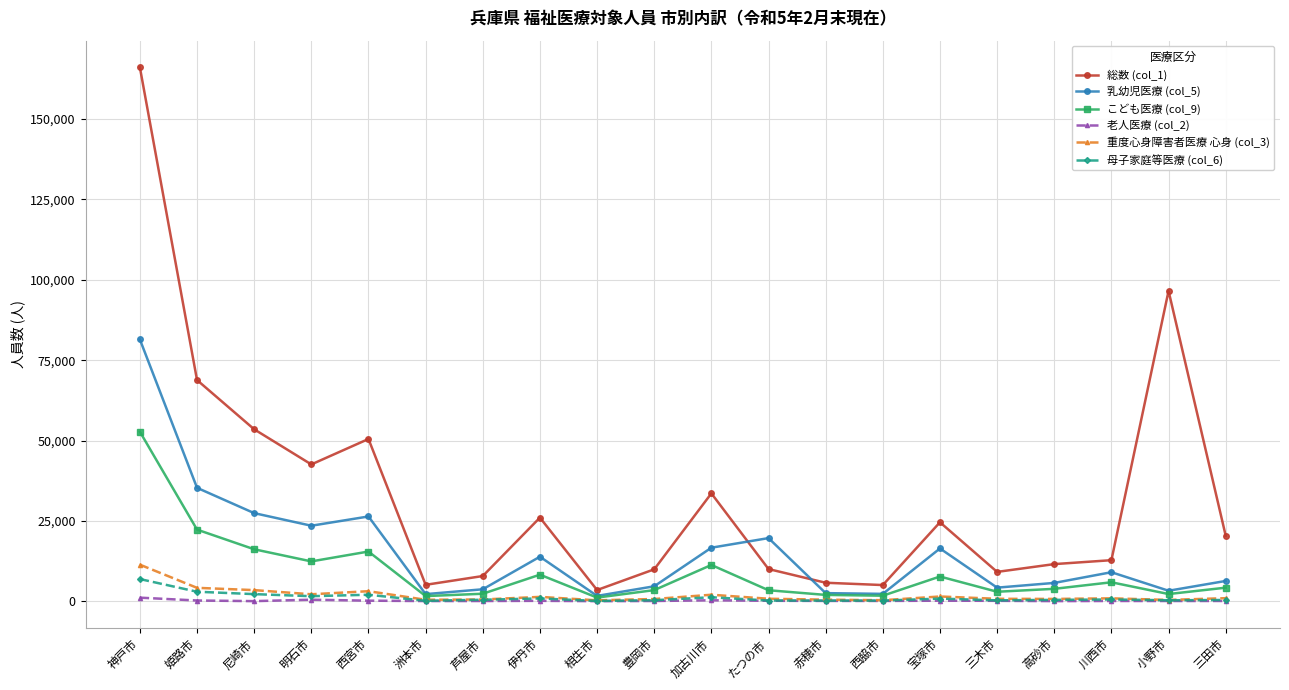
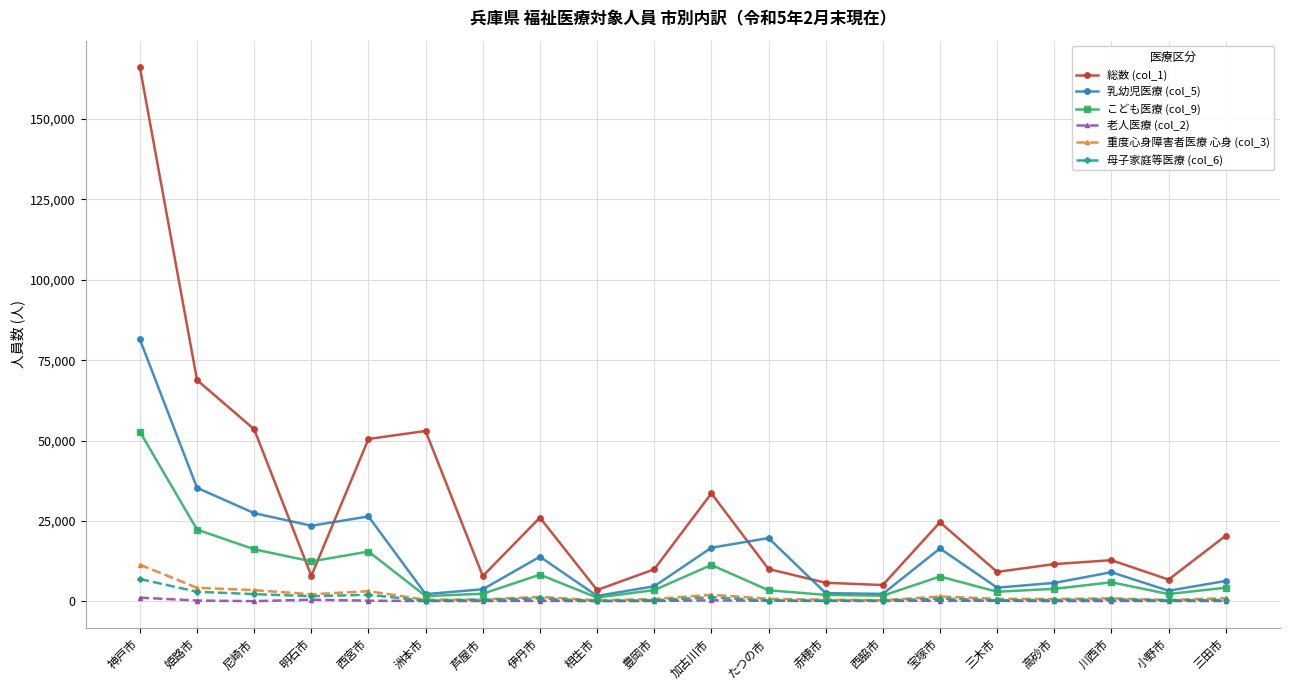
  {
    "総数 (col_1)": {
      "神戸市": "166,000",
      "姫路市": "69,000",
      "尼崎市": "53,000",
-     "明石市": "43,000",
+     "明石市": "8,000",
      "西宮市": "50,000",
-     "洲本市": "5,000",
+     "洲本市": "53,000",
      "芦屋市": "8,000",
      "伊丹市": "26,000",
      "相生市": "3,000",
      "豊岡市": "10,000",
      "加古川市": "34,000",
      "たつの市": "10,000",
      "赤穂市": "6,000",
      "西脇市": "5,000",
      "宝塚市": "25,000",
      "三木市": "9,000",
      "高砂市": "12,000",
      "川西市": "13,000",
-     "小野市": "97,000",
+     "小野市": "7,000",
      "三田市": "20,000"
    },
    "乳幼児医療 (col_5)": {
      "神戸市": "81,000",
      "姫路市": "35,000",
      "尼崎市": "27,000",
      "明石市": "23,000",
      "西宮市": "26,000",
      "芦屋市": "4,000",
      "伊丹市": "14,000",
      "豊岡市": "5,000",
      "加古川市": "17,000",
      "たつの市": "20,000",
      "宝塚市": "16,000",
      "三木市": "4,000",
      "高砂市": "6,000",
      "川西市": "9,000",
      "小野市": "3,000",
      "三田市": "6,000"
    },
    "老人医療 (col_2)": {
      "神戸市": "1,000",
      "姫路市": "0",
      "尼崎市": "0",
      "明石市": "0",
      "西宮市": "0",
      "加古川市": "0"
    },
    "重度心身障害者医療 心身 (col_3)": {
      "神戸市": "11,000",
      "姫路市": "4,000",
      "尼崎市": "3,000",
      "西宮市": "3,000"
    }
  }
